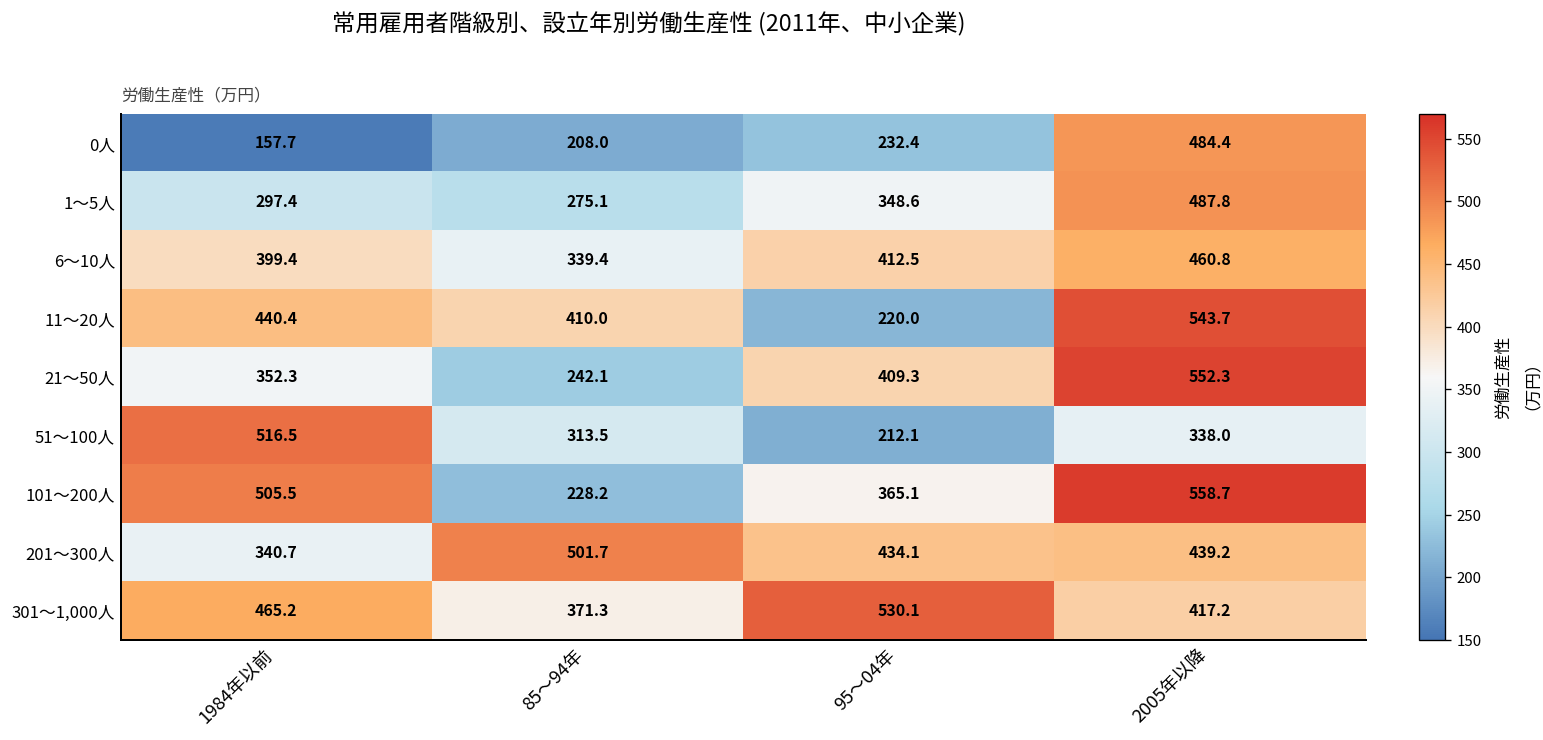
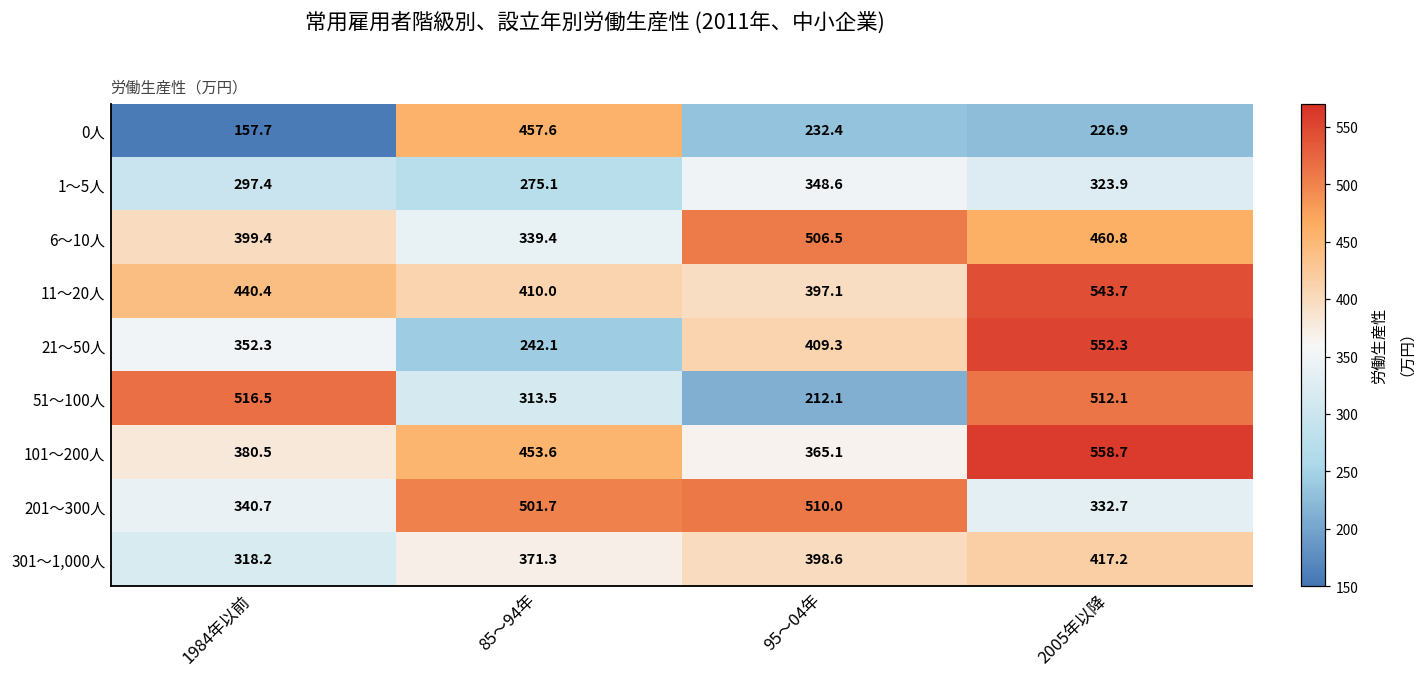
  {
    "0人": {
      "1984年以前": 157.7,
-     "85～94年": 208.0,
+     "85～94年": 457.6,
      "95～04年": 232.4,
-     "2005年以降": 484.4
+     "2005年以降": 226.9
    },
    "1～5人": {
      "1984年以前": 297.4,
      "85～94年": 275.1,
      "95～04年": 348.6,
-     "2005年以降": 487.8
+     "2005年以降": 323.9
    },
    "6～10人": {
      "1984年以前": 399.4,
      "85～94年": 339.4,
-     "95～04年": 412.5,
+     "95～04年": 506.5,
      "2005年以降": 460.8
    },
    "11～20人": {
      "1984年以前": 440.4,
      "85～94年": 410.0,
-     "95～04年": 220.0,
+     "95～04年": 397.1,
      "2005年以降": 543.7
    },
    "21～50人": {
      "1984年以前": 352.3,
      "85～94年": 242.1,
      "95～04年": 409.3,
      "2005年以降": 552.3
    },
    "51～100人": {
      "1984年以前": 516.5,
      "85～94年": 313.5,
      "95～04年": 212.1,
-     "2005年以降": 338.0
+     "2005年以降": 512.1
    },
    "101～200人": {
-     "1984年以前": 505.5,
-     "85～94年": 228.2,
+     "1984年以前": 380.5,
+     "85～94年": 453.6,
      "95～04年": 365.1,
      "2005年以降": 558.7
    },
    "201～300人": {
      "1984年以前": 340.7,
      "85～94年": 501.7,
-     "95～04年": 434.1,
-     "2005年以降": 439.2
+     "95～04年": 510.0,
+     "2005年以降": 332.7
    },
    "301～1,000人": {
-     "1984年以前": 465.2,
+     "1984年以前": 318.2,
      "85～94年": 371.3,
-     "95～04年": 530.1,
+     "95～04年": 398.6,
      "2005年以降": 417.2
    }
  }
